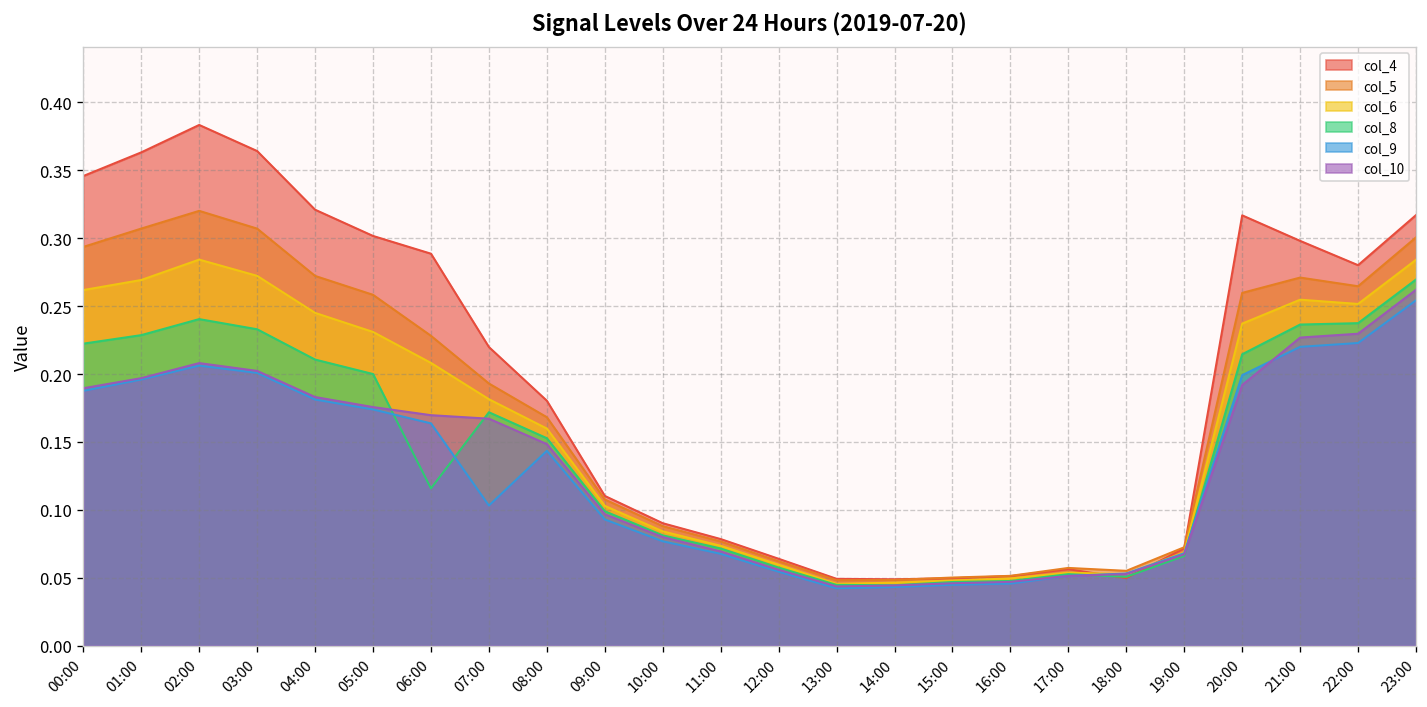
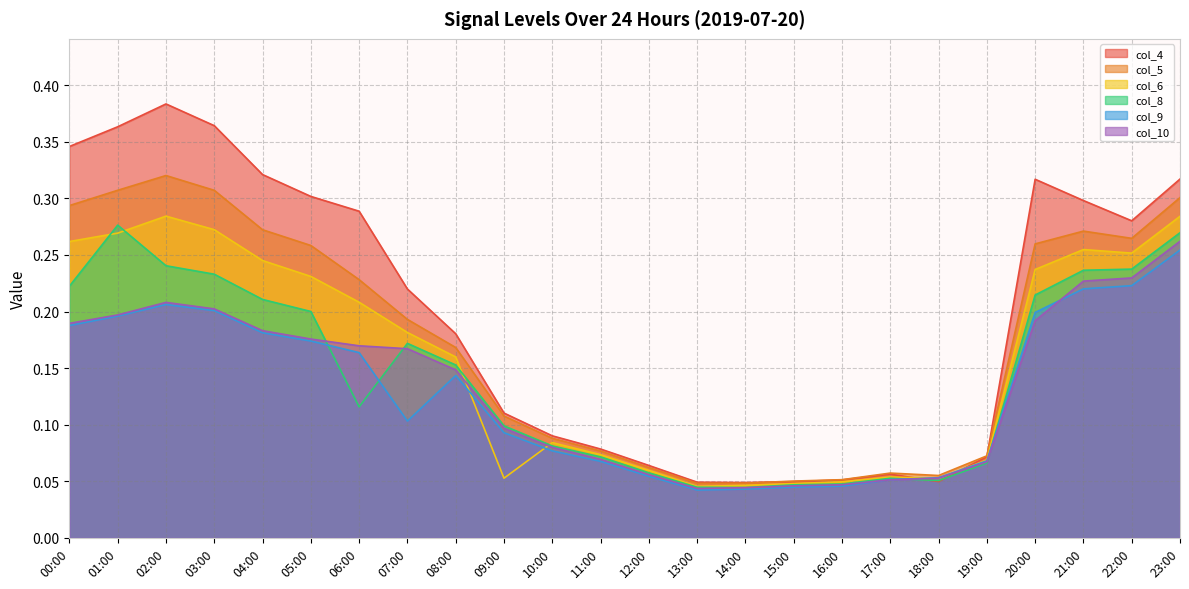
  {
    "col_6": {
      "00:00": 0.262,
      "01:00": 0.269,
      "02:00": 0.284,
      "03:00": 0.272,
      "04:00": 0.245,
      "05:00": 0.231,
      "06:00": 0.208,
      "07:00": 0.181,
      "08:00": 0.160,
-     "09:00": 0.103,
+     "09:00": 0.053,
      "10:00": 0.084,
      "20:00": 0.237,
      "21:00": 0.255,
      "22:00": 0.252,
      "23:00": 0.284
    },
    "col_8": {
      "00:00": 0.222,
-     "01:00": 0.229,
+     "01:00": 0.276,
      "02:00": 0.240,
      "03:00": 0.233,
      "04:00": 0.211,
      "05:00": 0.200,
      "06:00": 0.116,
      "07:00": 0.172,
      "08:00": 0.153,
      "20:00": 0.215,
      "21:00": 0.236,
      "22:00": 0.237,
      "23:00": 0.270
    },
    "col_9": {
      "06:00": 0.164,
      "07:00": 0.103,
      "08:00": 0.143,
      "09:00": 0.093,
      "10:00": 0.077,
      "20:00": 0.199,
      "21:00": 0.220,
      "22:00": 0.223,
      "23:00": 0.254
    },
    "col_10": {
      "06:00": 0.170,
      "07:00": 0.167,
      "08:00": 0.148,
      "20:00": 0.192,
      "21:00": 0.227,
      "22:00": 0.230,
      "23:00": 0.262
    }
  }
